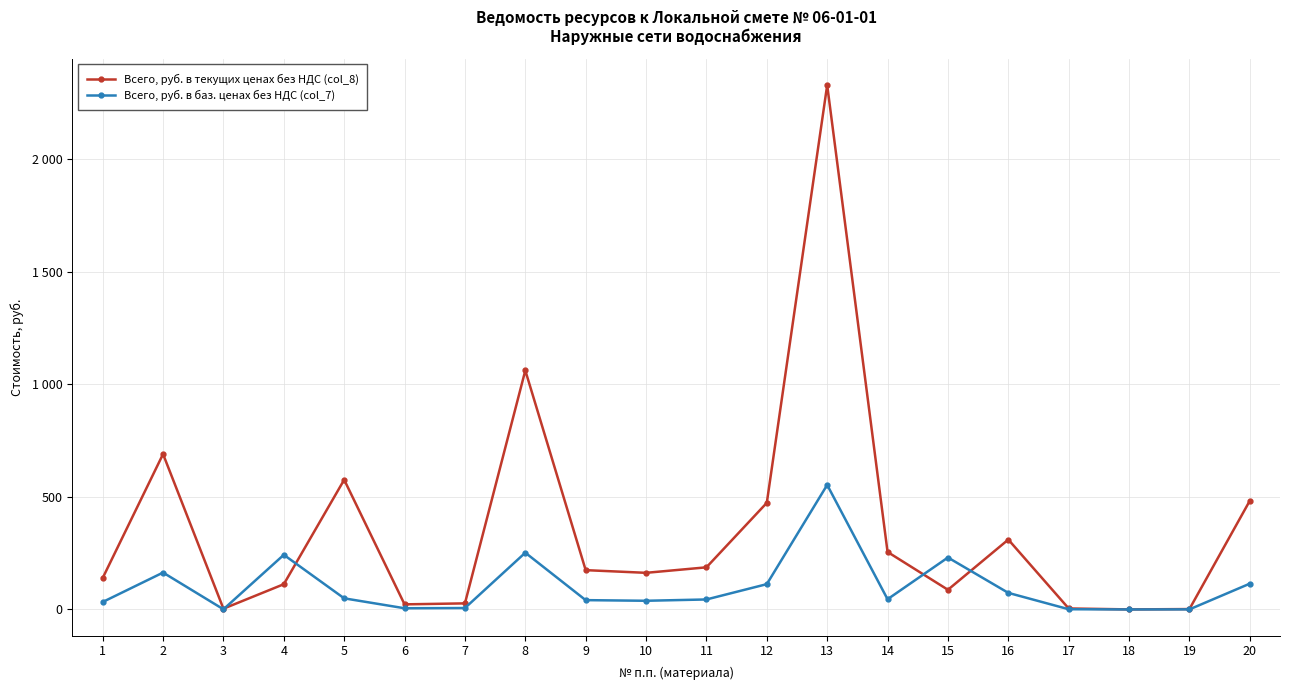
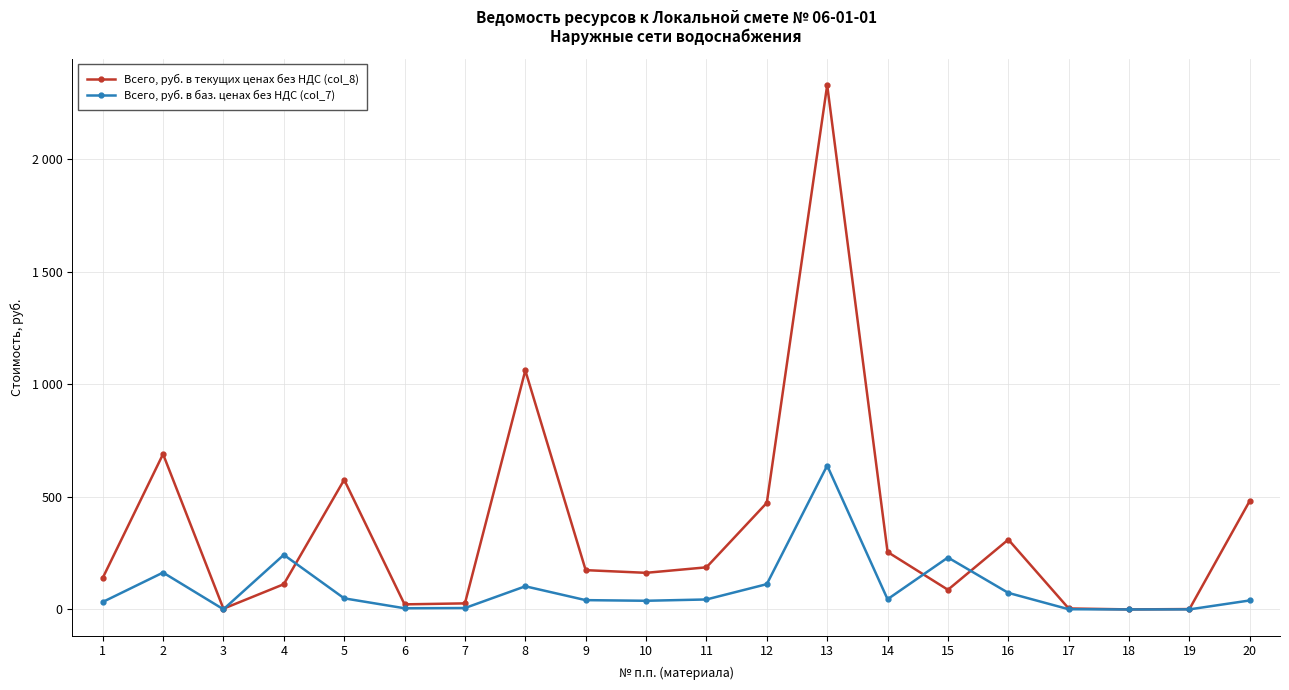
  {
    "Всего, руб. в текущих ценах без НДС (col_8)": {
      "1": 140,
      "2": 690,
      "4": 110,
      "5": 580,
      "6": 20,
      "7": 30,
      "8": 1060,
      "9": 170,
      "10": 160,
      "11": 190,
      "12": 470,
      "13": 2330,
      "14": 260,
      "15": 90,
      "16": 310,
      "20": 480
    },
    "Всего, руб. в баз. ценах без НДС (col_7)": {
      "1": 30,
      "2": 160,
      "4": 240,
      "5": 50,
      "6": 10,
      "7": 10,
-     "8": 250,
+     "8": 100,
      "9": 40,
      "10": 40,
      "11": 40,
      "12": 110,
-     "13": 550,
+     "13": 640,
      "14": 50,
      "15": 230,
      "16": 70,
-     "20": 110
+     "20": 40
    }
  }
